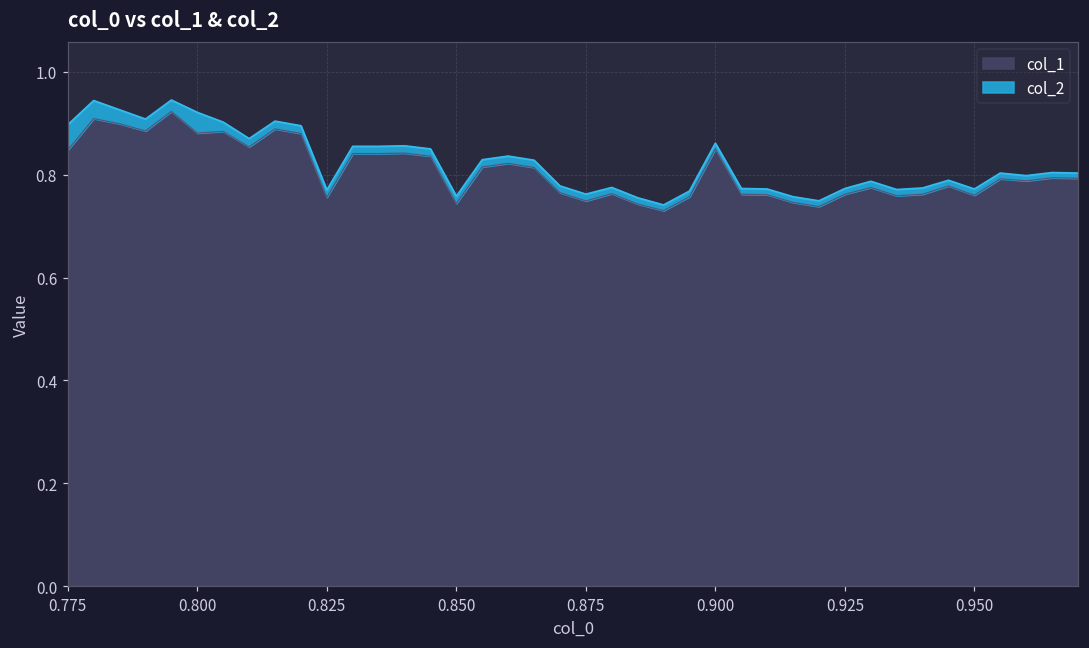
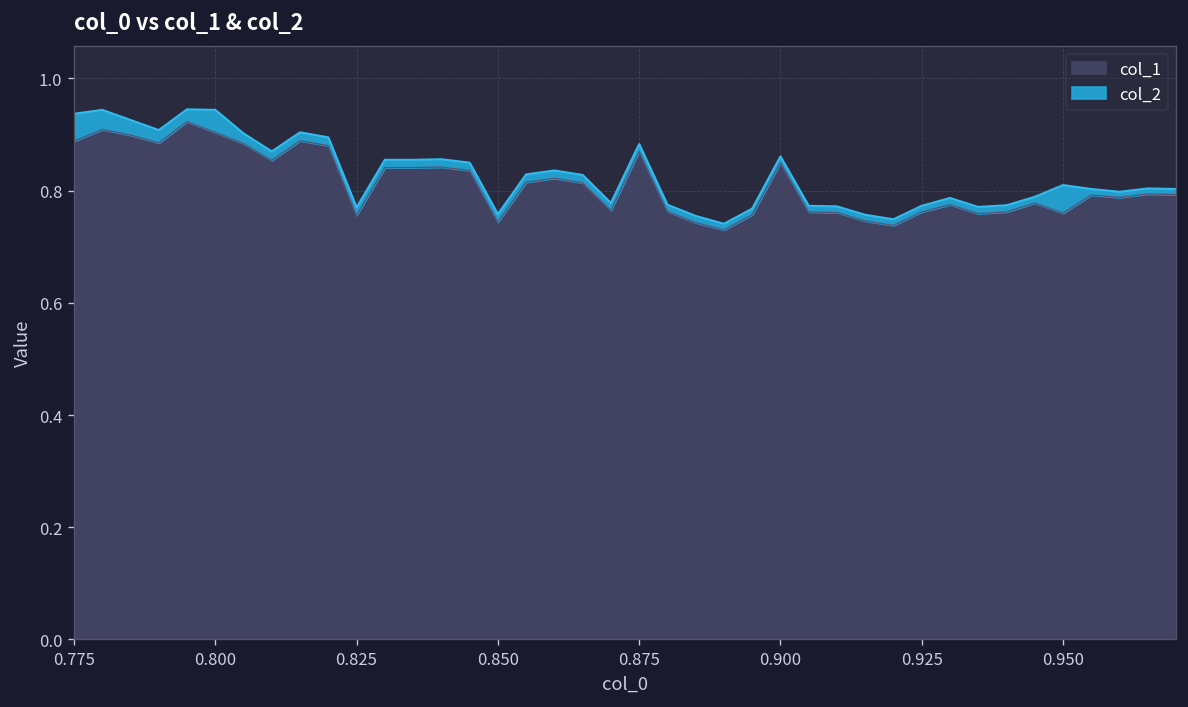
  {
    "col_1": {
-     "0.775": 0.85,
-     "0.800": 0.88,
+     "0.775": 0.89,
+     "0.800": 0.90,
      "0.825": 0.76,
      "0.850": 0.74,
-     "0.875": 0.75,
+     "0.875": 0.87,
      "0.900": 0.85,
      "0.925": 0.76,
      "0.950": 0.76
    },
    "col_2": {
      "0.775": 0.05,
      "0.800": 0.04,
      "0.825": 0.01,
      "0.850": 0.01,
      "0.875": 0.01,
      "0.900": 0.01,
      "0.925": 0.01,
-     "0.950": 0.01
+     "0.950": 0.05
    }
  }
